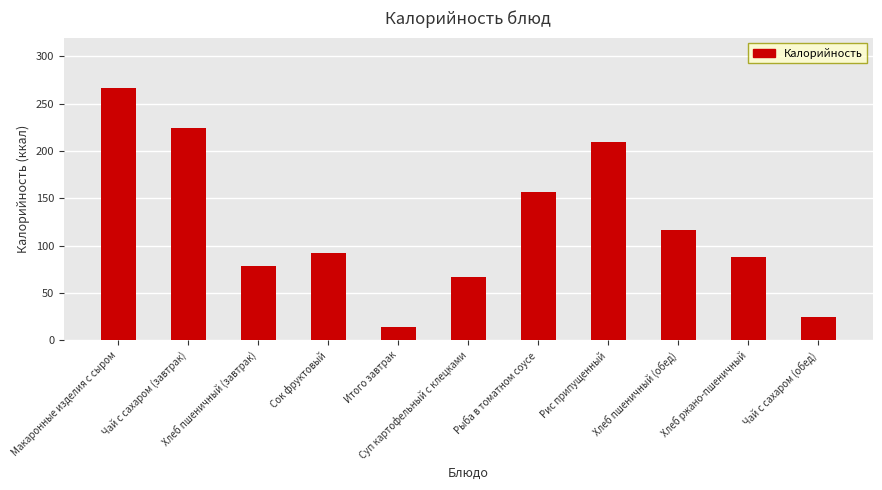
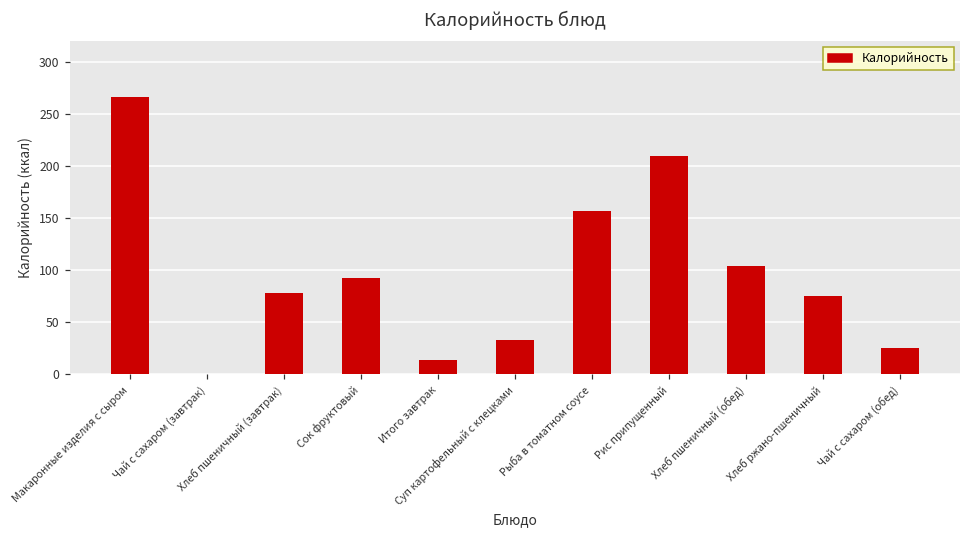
  {
    "Макаронные изделия с сыром": 270,
-   "Чай с сахаром (завтрак)": 220,
+   "Чай с сахаром (завтрак)": 0,
    "Хлеб пшеничный (завтрак)": 80,
    "Сок фруктовый": 90,
    "Итого завтрак": 10,
-   "Суп картофельный с клецками": 70,
+   "Суп картофельный с клецками": 30,
    "Рыба в томатном соусе": 160,
    "Рис припущенный": 210,
-   "Хлеб пшеничный (обед)": 120,
-   "Хлеб ржано-пшеничный": 90,
+   "Хлеб пшеничный (обед)": 100,
+   "Хлеб ржано-пшеничный": 80,
    "Чай с сахаром (обед)": 30
  }
